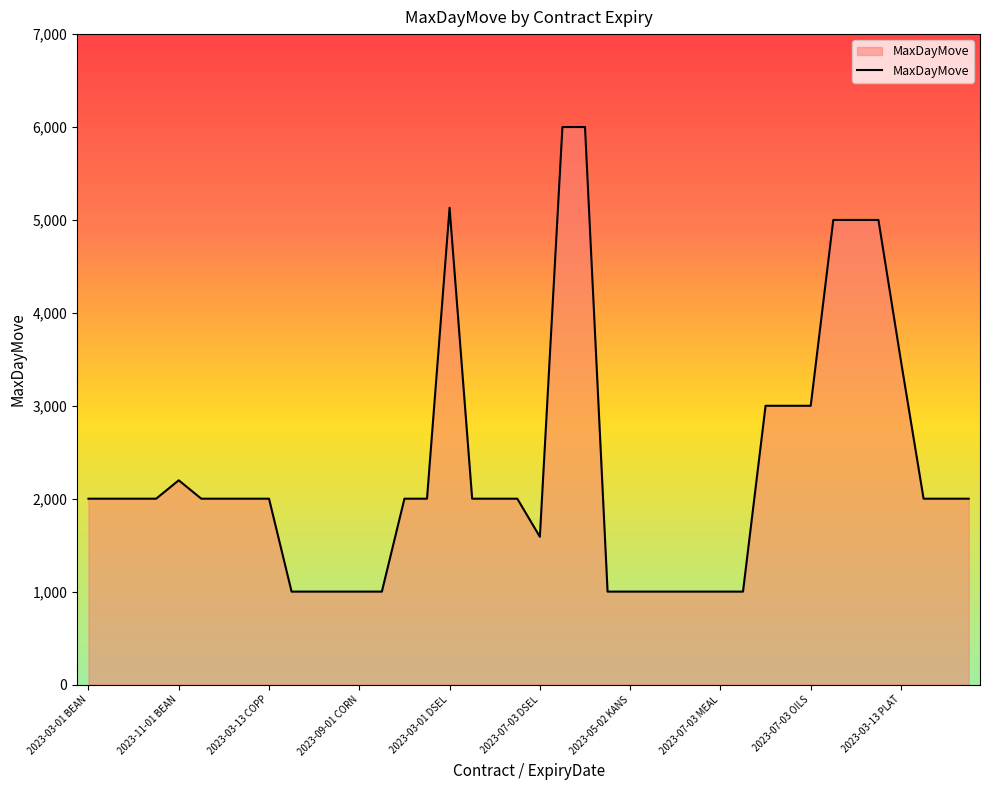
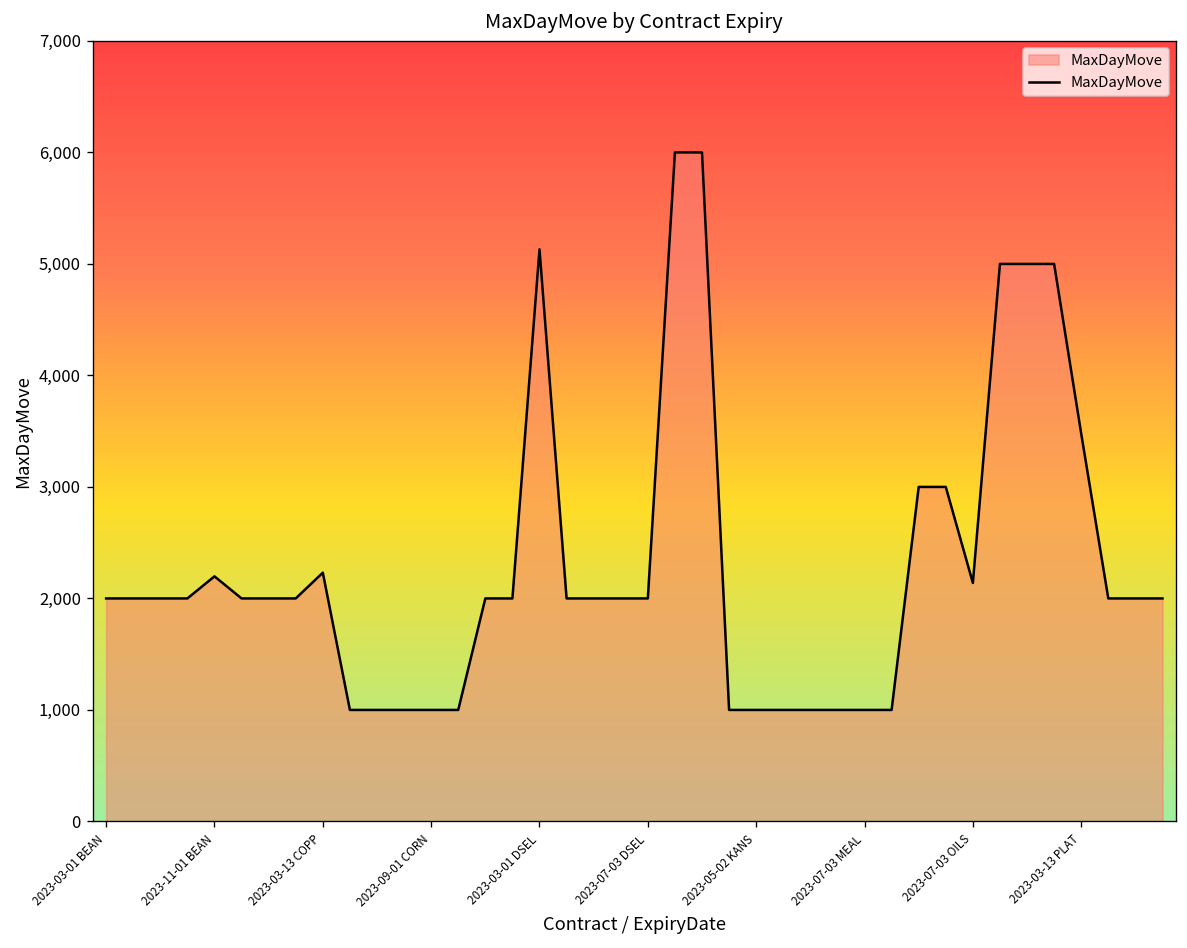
  {
    "2023-03-01 BEAN": "2,000",
    "2023-11-01 BEAN": "2,200",
-   "2023-03-13 COPP": "2,000",
+   "2023-03-13 COPP": "2,200",
    "2023-09-01 CORN": "1,000",
    "2023-03-01 DSEL": "5,100",
-   "2023-07-03 DSEL": "1,600",
+   "2023-07-03 DSEL": "2,000",
    "2023-05-02 KANS": "1,000",
    "2023-07-03 MEAL": "1,000",
-   "2023-07-03 OILS": "3,000",
+   "2023-07-03 OILS": "2,100",
    "2023-03-13 PLAT": "3,500"
  }
